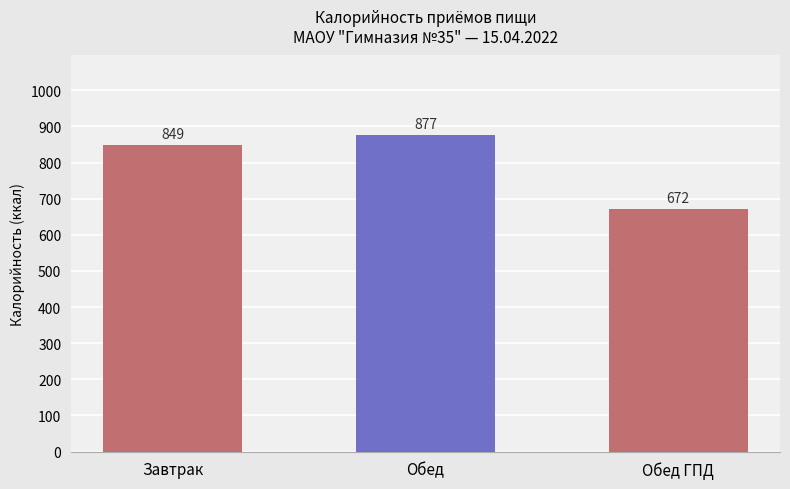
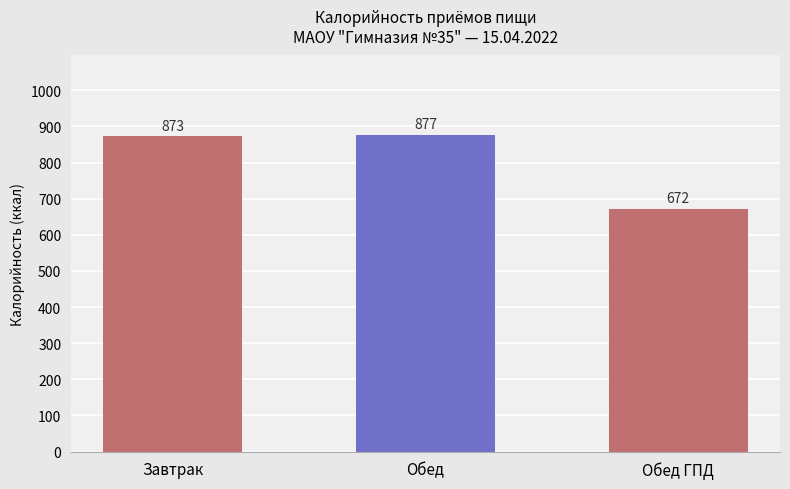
  {
-   "Завтрак": 849,
+   "Завтрак": 873,
    "Обед": 877,
    "Обед ГПД": 672
  }
